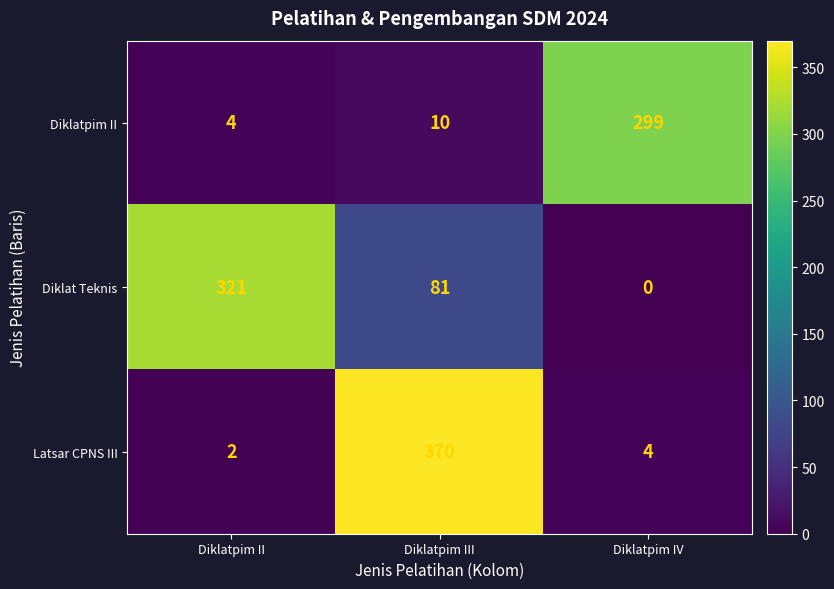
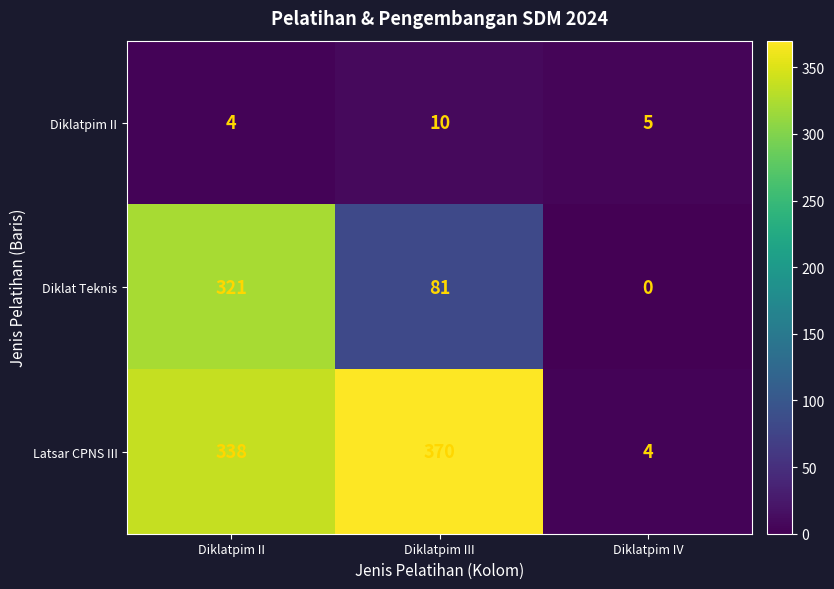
  {
    "Diklatpim II": {
      "Diklatpim II": 4,
      "Diklatpim III": 10,
-     "Diklatpim IV": 299
+     "Diklatpim IV": 5
    },
    "Diklat Teknis": {
      "Diklatpim II": 321,
      "Diklatpim III": 81,
      "Diklatpim IV": 0
    },
    "Latsar CPNS III": {
-     "Diklatpim II": 2,
+     "Diklatpim II": 338,
      "Diklatpim IV": 4
    }
  }
